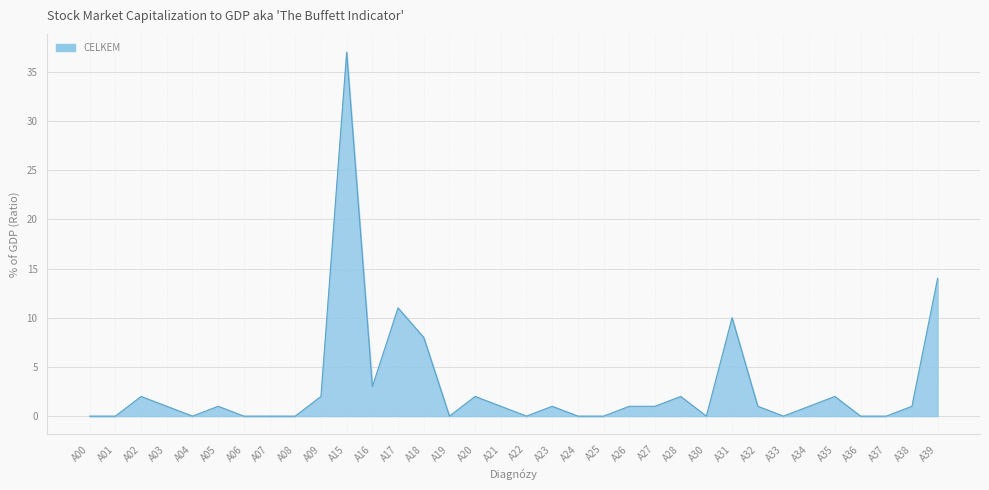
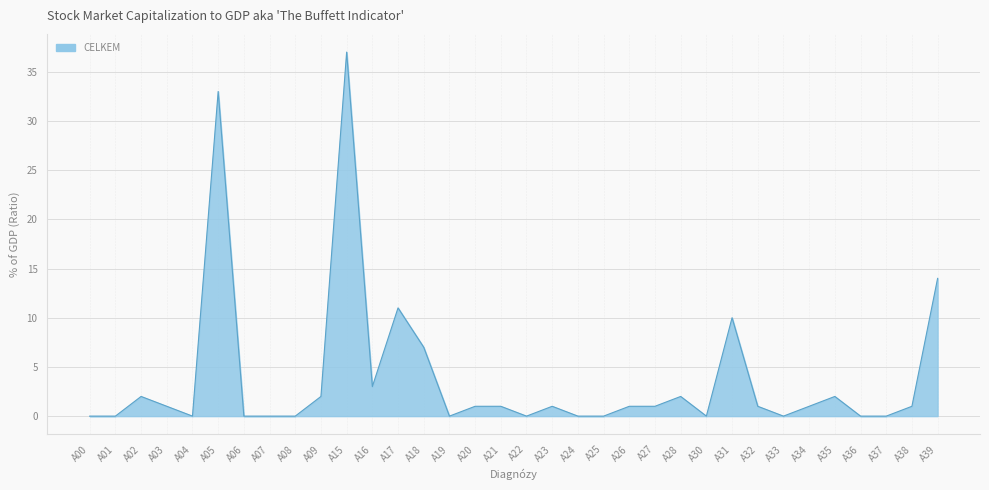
  {
    "A00": 0,
    "A01": 0,
    "A02": 2,
    "A03": 1,
    "A04": 0,
-   "A05": 1,
+   "A05": 33,
    "A06": 0,
    "A07": 0,
    "A08": 0,
    "A09": 2,
    "A15": 37,
    "A16": 3,
    "A17": 11,
-   "A18": 8,
+   "A18": 7,
    "A19": 0,
-   "A20": 2,
+   "A20": 1,
    "A21": 1,
    "A22": 0,
    "A23": 1,
    "A24": 0,
    "A25": 0,
    "A26": 1,
    "A27": 1,
    "A28": 2,
    "A30": 0,
    "A31": 10,
    "A32": 1,
    "A33": 0,
    "A34": 1,
    "A35": 2,
    "A36": 0,
    "A37": 0,
    "A38": 1,
    "A39": 14
  }
